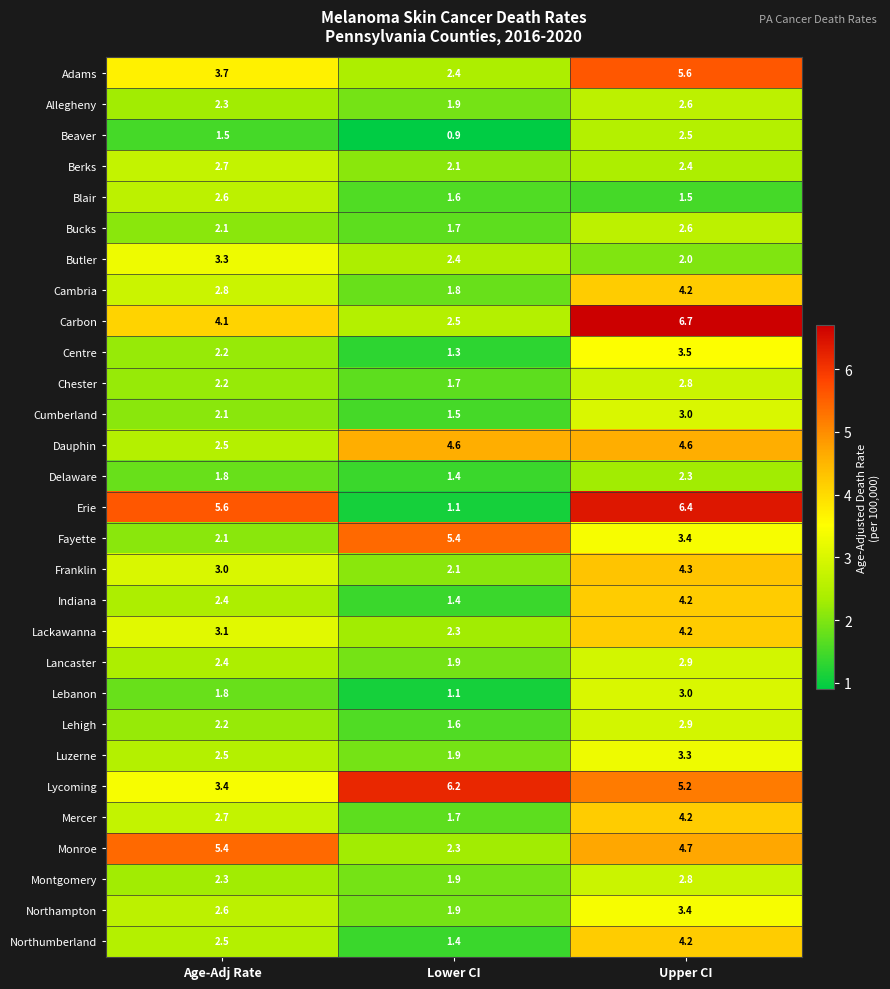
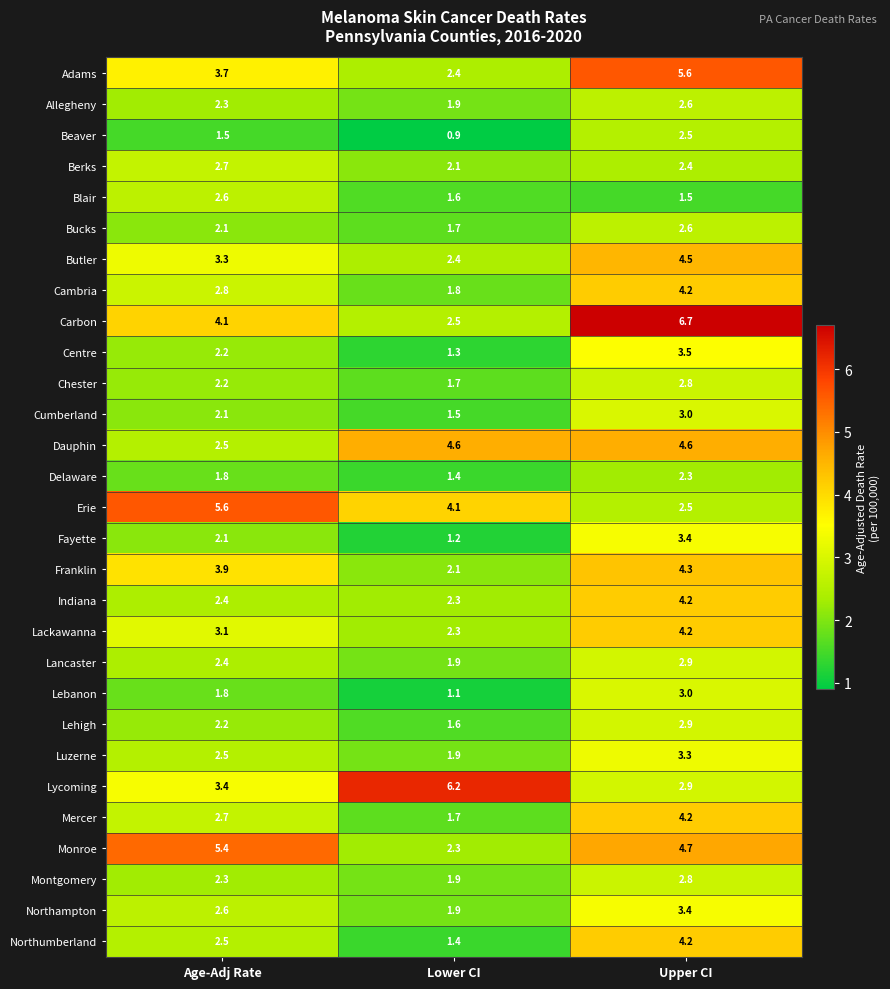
  {
    "Adams": {
      "Age-Adj Rate": 3.7,
      "Lower CI": 2.4,
      "Upper CI": 5.6
    },
    "Allegheny": {
      "Age-Adj Rate": 2.3,
      "Lower CI": 1.9,
      "Upper CI": 2.6
    },
    "Beaver": {
      "Age-Adj Rate": 1.5,
      "Lower CI": 0.9,
      "Upper CI": 2.5
    },
    "Berks": {
      "Age-Adj Rate": 2.7,
      "Lower CI": 2.1,
      "Upper CI": 2.4
    },
    "Blair": {
      "Age-Adj Rate": 2.6,
      "Lower CI": 1.6,
      "Upper CI": 1.5
    },
    "Bucks": {
      "Age-Adj Rate": 2.1,
      "Lower CI": 1.7,
      "Upper CI": 2.6
    },
    "Butler": {
      "Age-Adj Rate": 3.3,
      "Lower CI": 2.4,
-     "Upper CI": 2.0
+     "Upper CI": 4.5
    },
    "Cambria": {
      "Age-Adj Rate": 2.8,
      "Lower CI": 1.8,
      "Upper CI": 4.2
    },
    "Carbon": {
      "Age-Adj Rate": 4.1,
      "Lower CI": 2.5,
      "Upper CI": 6.7
    },
    "Centre": {
      "Age-Adj Rate": 2.2,
      "Lower CI": 1.3,
      "Upper CI": 3.5
    },
    "Chester": {
      "Age-Adj Rate": 2.2,
      "Lower CI": 1.7,
      "Upper CI": 2.8
    },
    "Cumberland": {
      "Age-Adj Rate": 2.1,
      "Lower CI": 1.5,
      "Upper CI": 3.0
    },
    "Dauphin": {
      "Age-Adj Rate": 2.5,
      "Lower CI": 4.6,
      "Upper CI": 4.6
    },
    "Delaware": {
      "Age-Adj Rate": 1.8,
      "Lower CI": 1.4,
      "Upper CI": 2.3
    },
    "Erie": {
      "Age-Adj Rate": 5.6,
-     "Lower CI": 1.1,
-     "Upper CI": 6.4
+     "Lower CI": 4.1,
+     "Upper CI": 2.5
    },
    "Fayette": {
      "Age-Adj Rate": 2.1,
-     "Lower CI": 5.4,
+     "Lower CI": 1.2,
      "Upper CI": 3.4
    },
    "Franklin": {
-     "Age-Adj Rate": 3.0,
+     "Age-Adj Rate": 3.9,
      "Lower CI": 2.1,
      "Upper CI": 4.3
    },
    "Indiana": {
      "Age-Adj Rate": 2.4,
-     "Lower CI": 1.4,
+     "Lower CI": 2.3,
      "Upper CI": 4.2
    },
    "Lackawanna": {
      "Age-Adj Rate": 3.1,
      "Lower CI": 2.3,
      "Upper CI": 4.2
    },
    "Lancaster": {
      "Age-Adj Rate": 2.4,
      "Lower CI": 1.9,
      "Upper CI": 2.9
    },
    "Lebanon": {
      "Age-Adj Rate": 1.8,
      "Lower CI": 1.1,
      "Upper CI": 3.0
    },
    "Lehigh": {
      "Age-Adj Rate": 2.2,
      "Lower CI": 1.6,
      "Upper CI": 2.9
    },
    "Luzerne": {
      "Age-Adj Rate": 2.5,
      "Lower CI": 1.9,
      "Upper CI": 3.3
    },
    "Lycoming": {
      "Age-Adj Rate": 3.4,
      "Lower CI": 6.2,
-     "Upper CI": 5.2
+     "Upper CI": 2.9
    },
    "Mercer": {
      "Age-Adj Rate": 2.7,
      "Lower CI": 1.7,
      "Upper CI": 4.2
    },
    "Monroe": {
      "Age-Adj Rate": 5.4,
      "Lower CI": 2.3,
      "Upper CI": 4.7
    },
    "Montgomery": {
      "Age-Adj Rate": 2.3,
      "Lower CI": 1.9,
      "Upper CI": 2.8
    },
    "Northampton": {
      "Age-Adj Rate": 2.6,
      "Lower CI": 1.9,
      "Upper CI": 3.4
    },
    "Northumberland": {
      "Age-Adj Rate": 2.5,
      "Lower CI": 1.4,
      "Upper CI": 4.2
    }
  }
